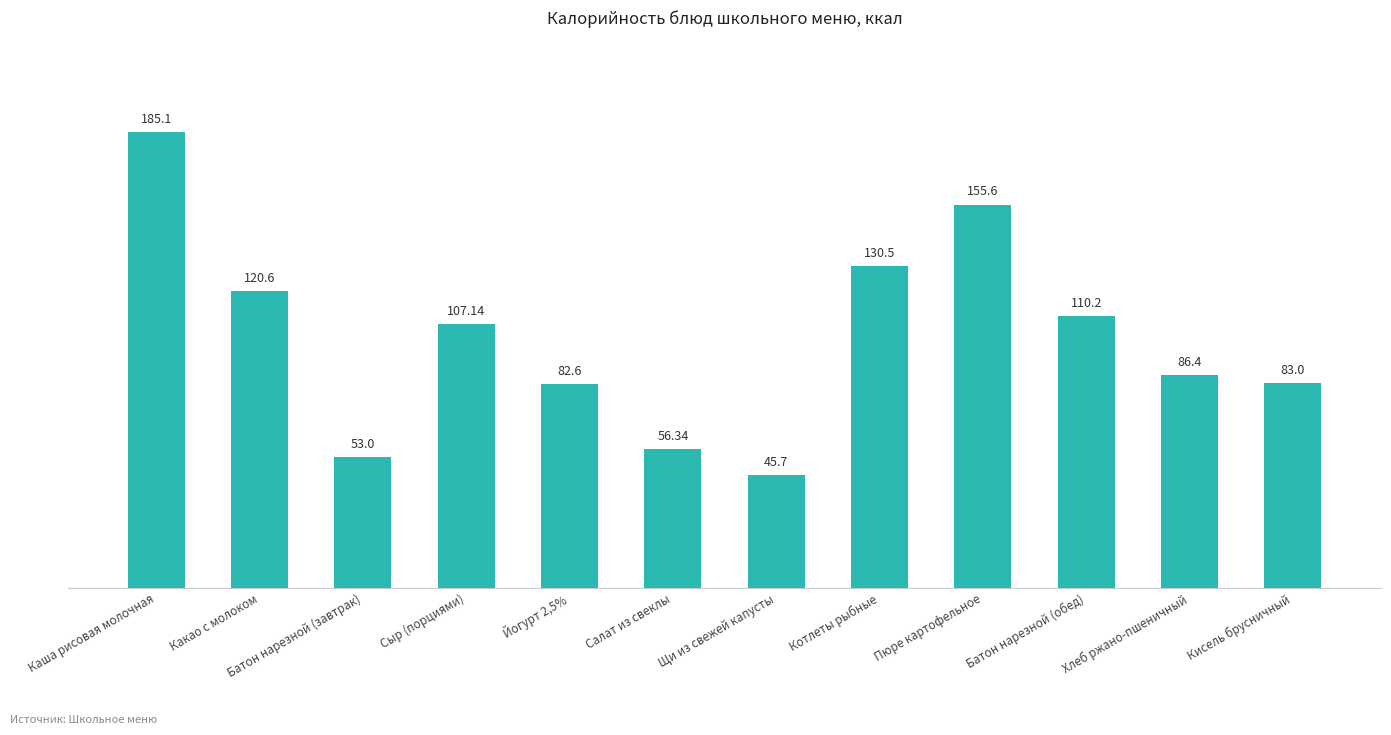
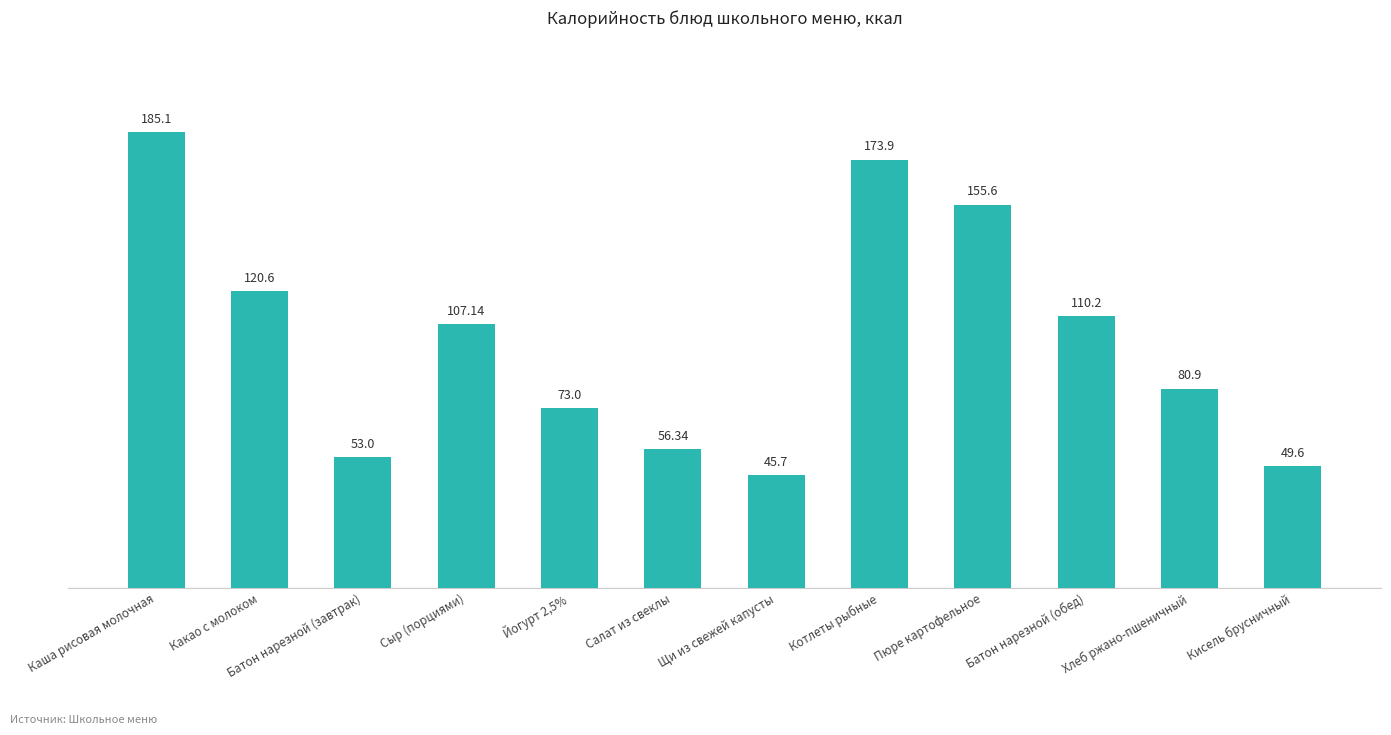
  {
    "Каша рисовая молочная": 185.1,
    "Какао с молоком": 120.6,
    "Батон нарезной (завтрак)": 53.0,
    "Сыр (порциями)": 107.14,
-   "Йогурт 2,5%": 82.6,
+   "Йогурт 2,5%": 73.0,
    "Салат из свеклы": 56.34,
    "Щи из свежей капусты": 45.7,
-   "Котлеты рыбные": 130.5,
+   "Котлеты рыбные": 173.9,
    "Пюре картофельное": 155.6,
    "Батон нарезной (обед)": 110.2,
-   "Хлеб ржано-пшеничный": 86.4,
-   "Кисель брусничный": 83.0
+   "Хлеб ржано-пшеничный": 80.9,
+   "Кисель брусничный": 49.6
  }
